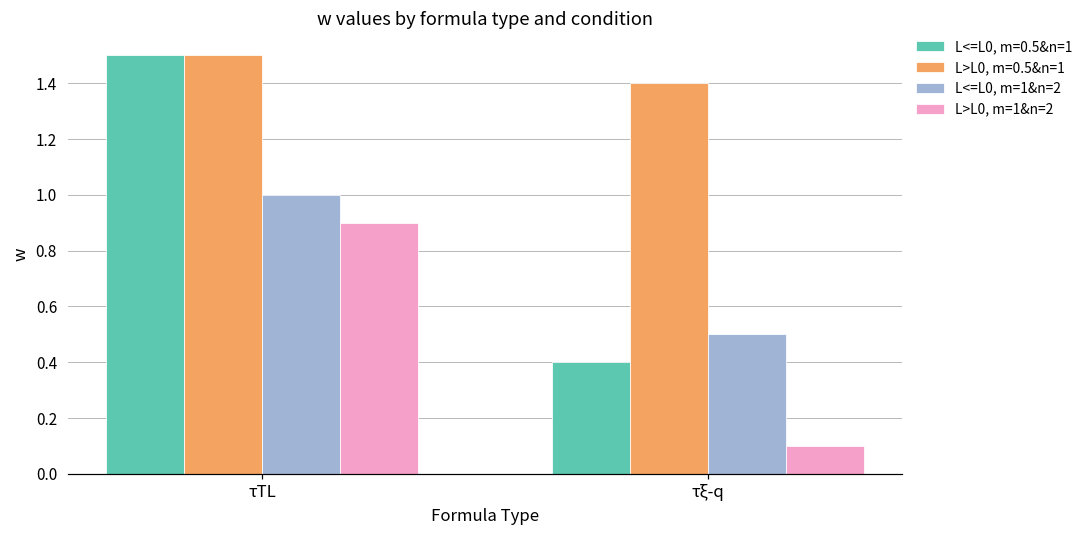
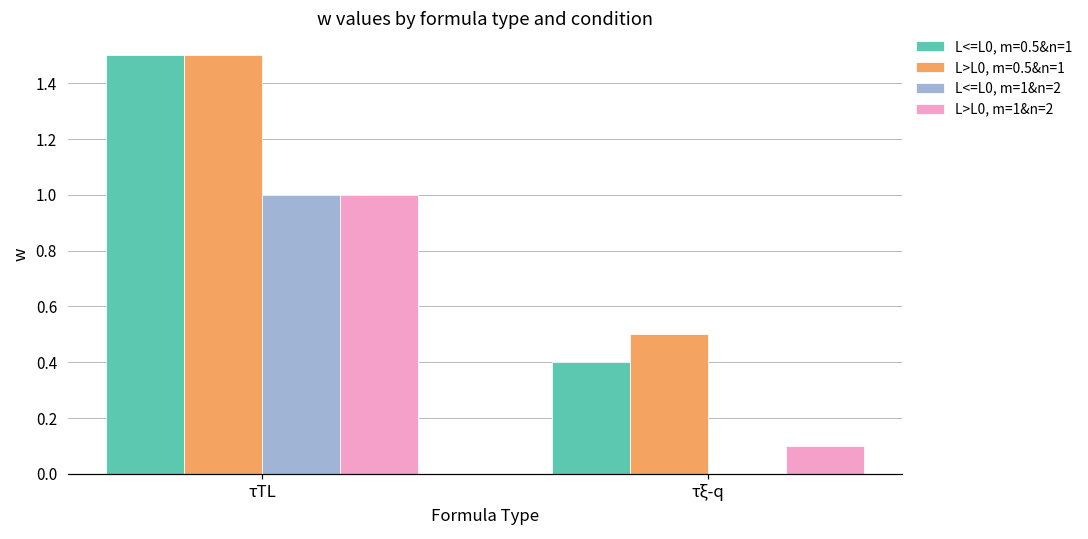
  {
    "L<=L0, m=0.5&n=1": {
      "τTL": 1.5,
      "τξ-q": 0.4
    },
    "L>L0, m=0.5&n=1": {
      "τTL": 1.5,
-     "τξ-q": 1.4
+     "τξ-q": 0.5
    },
    "L<=L0, m=1&n=2": {
      "τTL": 1.0,
-     "τξ-q": 0.5
+     "τξ-q": 0.0
    },
    "L>L0, m=1&n=2": {
-     "τTL": 0.9,
+     "τTL": 1.0,
      "τξ-q": 0.1
    }
  }
